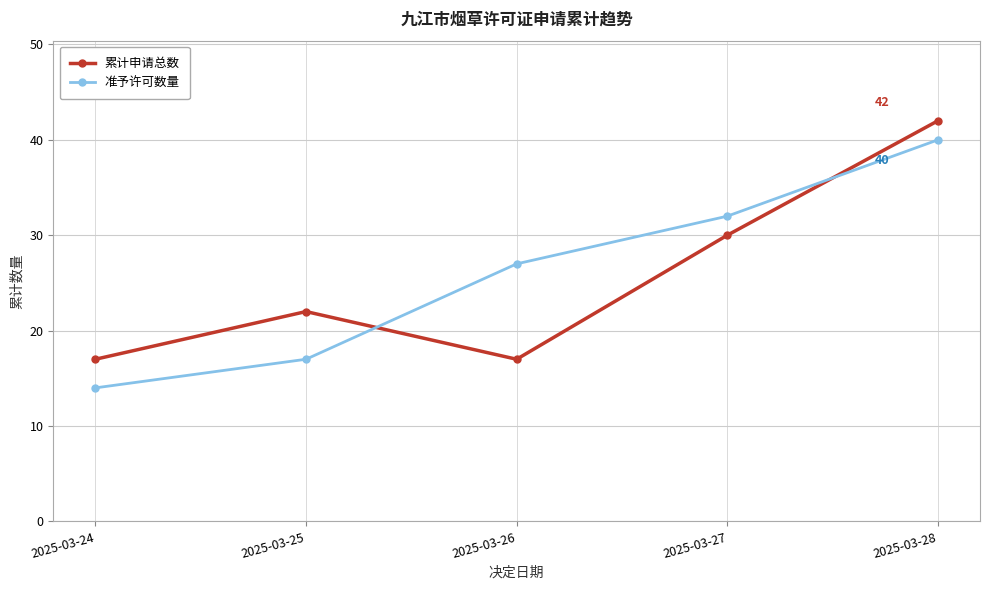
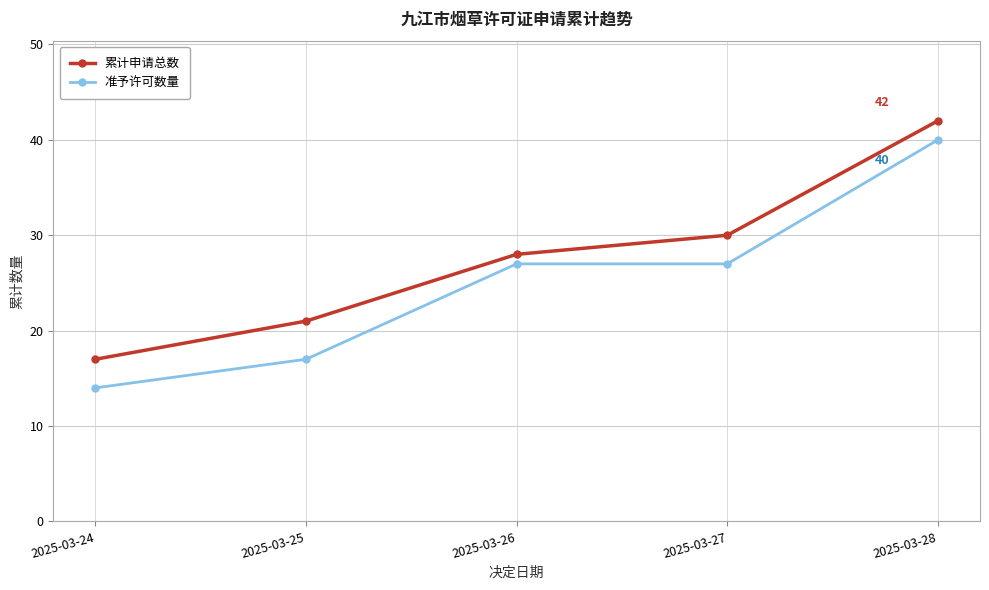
  {
    "累计申请总数": {
      "2025-03-24": 17,
-     "2025-03-25": 22,
-     "2025-03-26": 17,
+     "2025-03-25": 21,
+     "2025-03-26": 28,
      "2025-03-27": 30,
      "2025-03-28": 42
    },
    "准予许可数量": {
      "2025-03-24": 14,
      "2025-03-25": 17,
      "2025-03-26": 27,
-     "2025-03-27": 32,
+     "2025-03-27": 27,
      "2025-03-28": 40
    }
  }
